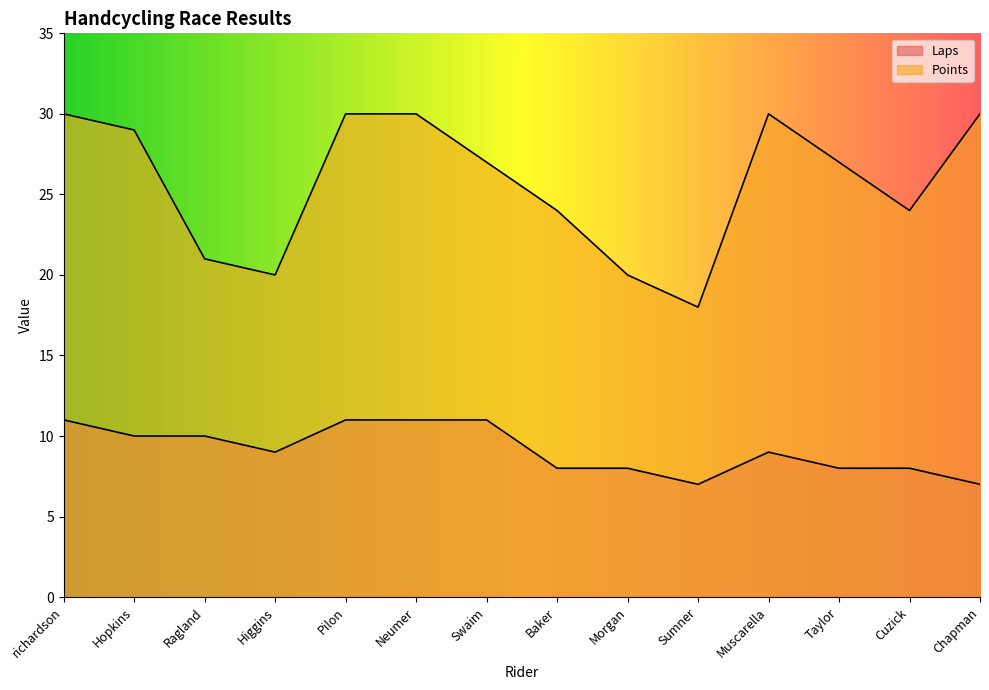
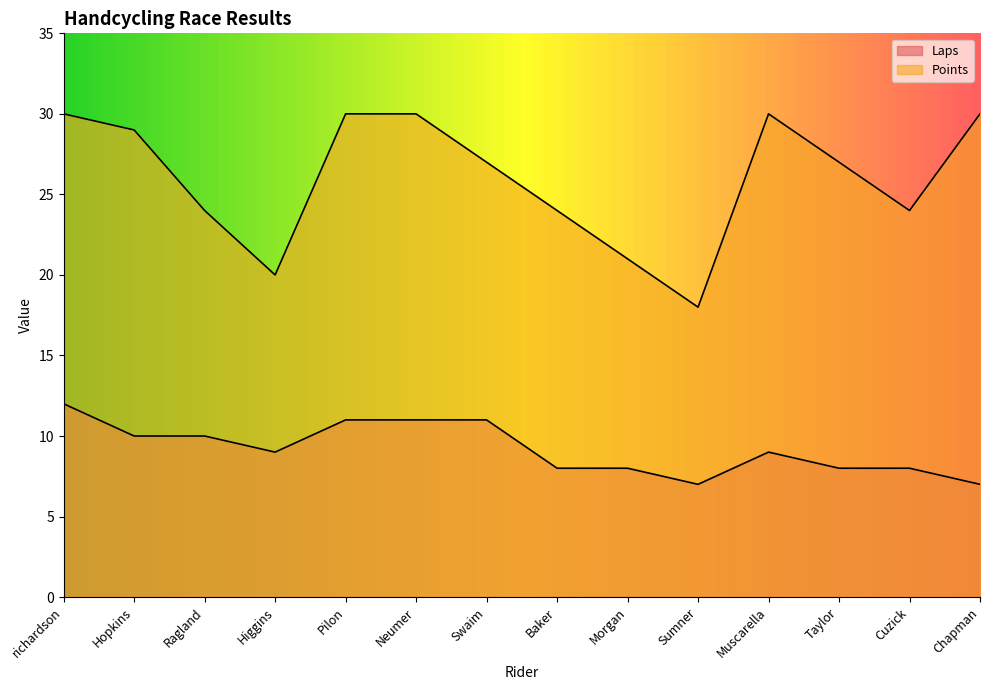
  {
    "Laps": {
-     "richardson": 11,
+     "richardson": 12,
      "Hopkins": 10,
      "Ragland": 10,
      "Higgins": 9,
      "Pilon": 11,
      "Neumer": 11,
      "Swaim": 11,
      "Baker": 8,
      "Morgan": 8,
      "Sumner": 7,
      "Muscarella": 9,
      "Taylor": 8,
      "Cuzick": 8,
      "Chapman": 7
    },
    "Points": {
      "richardson": 30,
      "Hopkins": 29,
-     "Ragland": 21,
+     "Ragland": 24,
      "Higgins": 20,
      "Pilon": 30,
      "Neumer": 30,
      "Swaim": 27,
      "Baker": 24,
-     "Morgan": 20,
+     "Morgan": 21,
      "Sumner": 18,
      "Muscarella": 30,
      "Taylor": 27,
      "Cuzick": 24,
      "Chapman": 30
    }
  }
